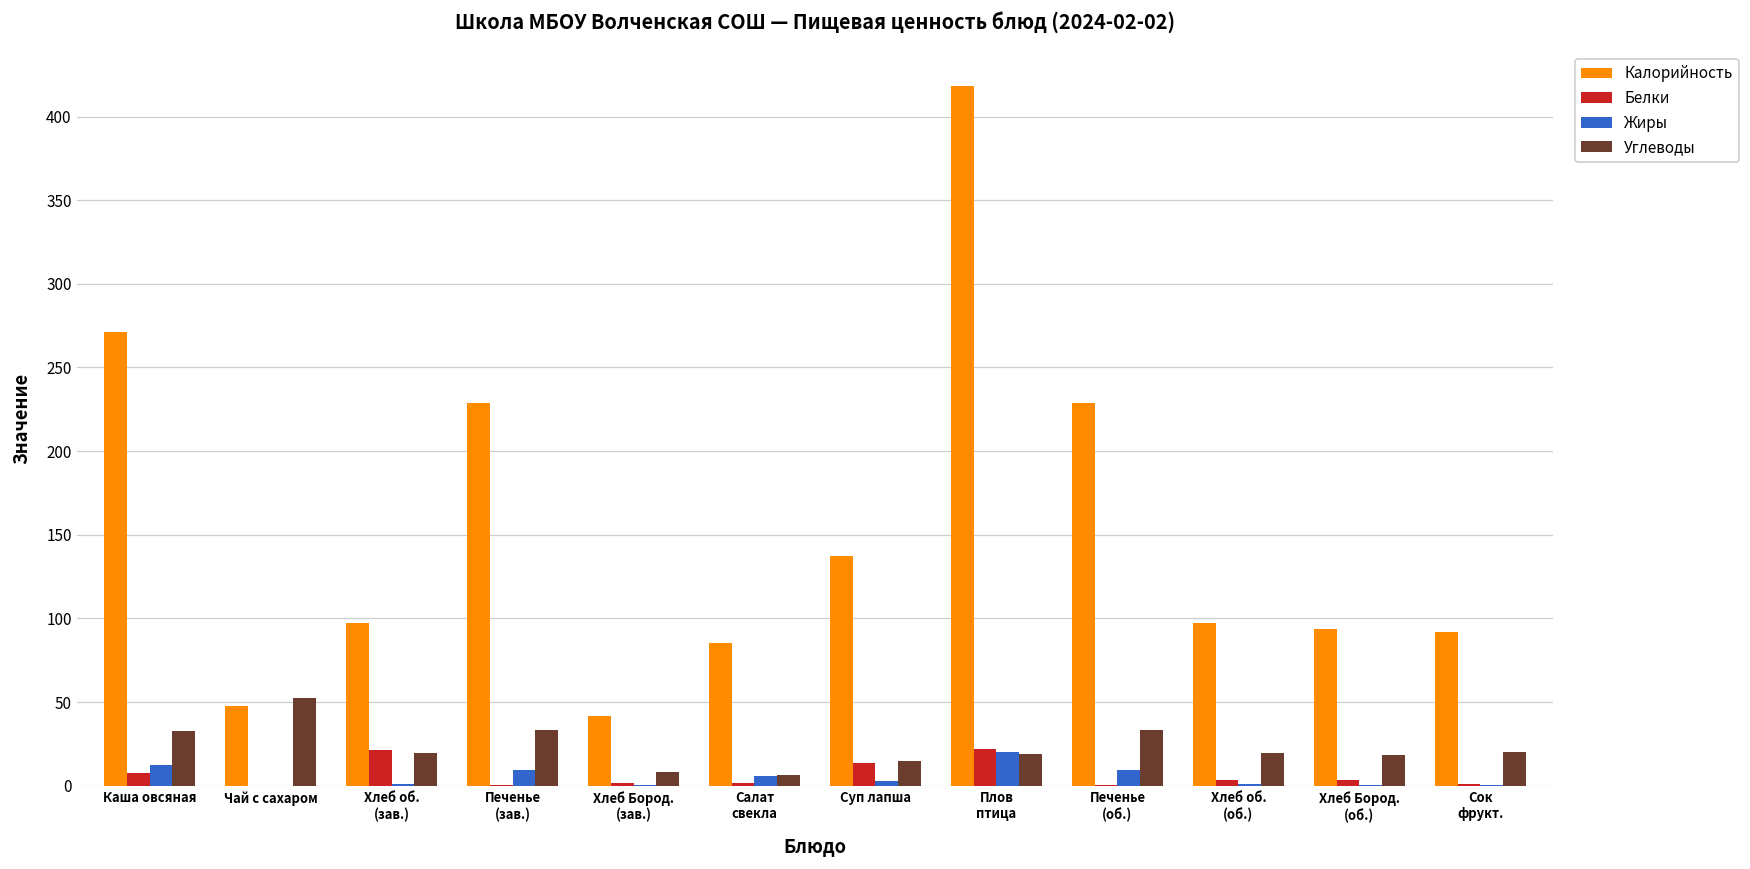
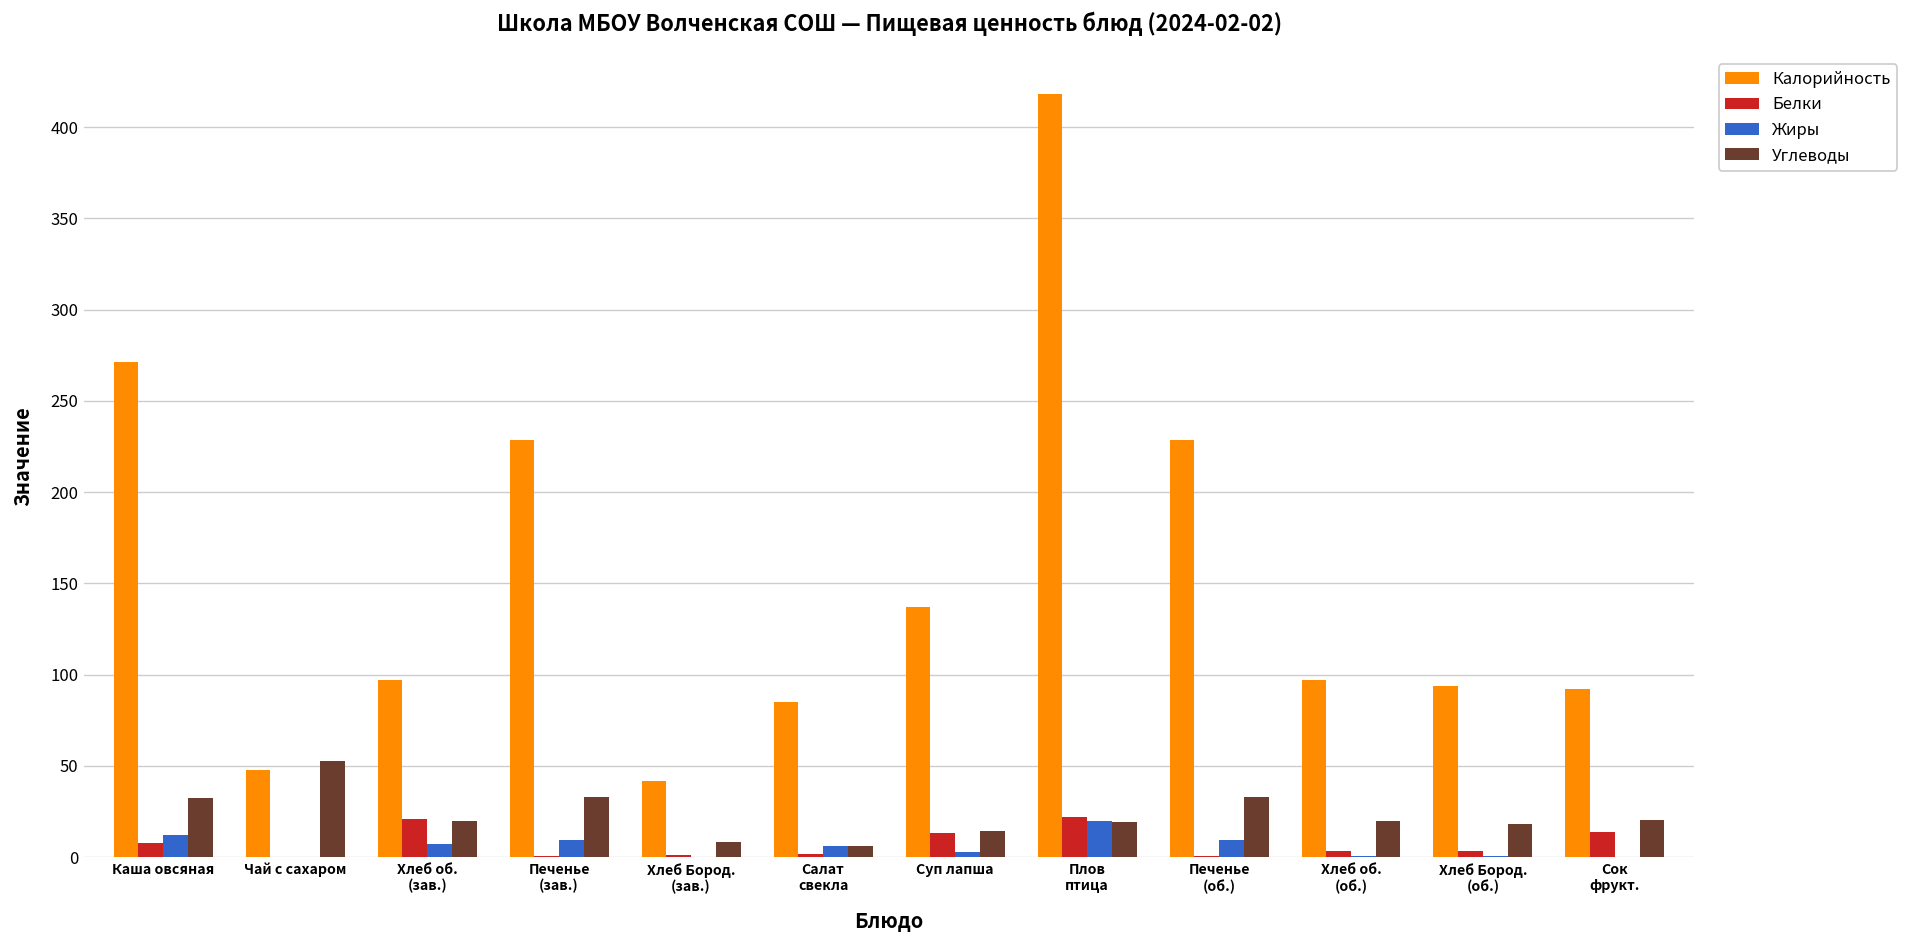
  {
    "Калорийность": {
      "Каша овсяная": 271,
      "Чай с сахаром": 48,
      "Хлеб об. (зав.)": 97,
      "Печенье (зав.)": 229,
      "Хлеб Бород. (зав.)": 42,
      "Салат свекла": 85,
      "Суп лапша": 137,
      "Плов птица": 418,
      "Печенье (об.)": 229,
      "Хлеб об. (об.)": 97,
      "Хлеб Бород. (об.)": 94,
      "Сок фрукт.": 92
    },
    "Белки": {
      "Каша овсяная": 7,
      "Чай с сахаром": 0,
      "Хлеб об. (зав.)": 21,
      "Суп лапша": 13,
      "Плов птица": 22,
      "Хлеб об. (об.)": 3,
      "Хлеб Бород. (об.)": 3,
-     "Сок фрукт.": 1
+     "Сок фрукт.": 14
    },
    "Жиры": {
      "Каша овсяная": 12,
      "Чай с сахаром": 0,
-     "Хлеб об. (зав.)": 1,
+     "Хлеб об. (зав.)": 7,
      "Печенье (зав.)": 9,
      "Салат свекла": 6,
      "Суп лапша": 3,
      "Плов птица": 20,
      "Печенье (об.)": 9
    },
    "Углеводы": {
      "Каша овсяная": 33,
      "Чай с сахаром": 53,
      "Хлеб об. (зав.)": 20,
      "Печенье (зав.)": 33,
      "Хлеб Бород. (зав.)": 8,
      "Салат свекла": 6,
      "Суп лапша": 15,
      "Плов птица": 19,
      "Печенье (об.)": 33,
      "Хлеб об. (об.)": 20,
      "Хлеб Бород. (об.)": 18,
      "Сок фрукт.": 20
    }
  }
